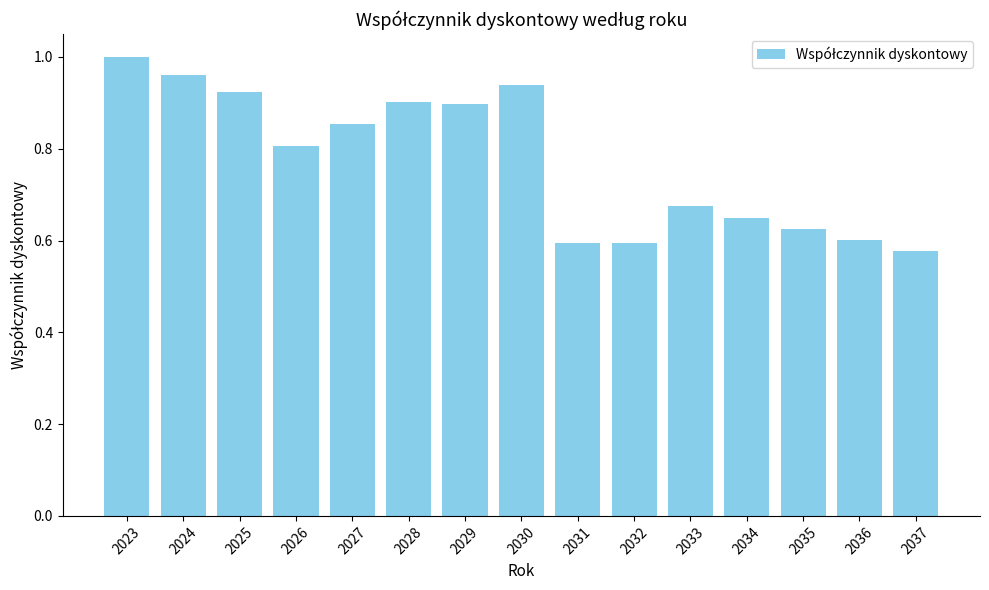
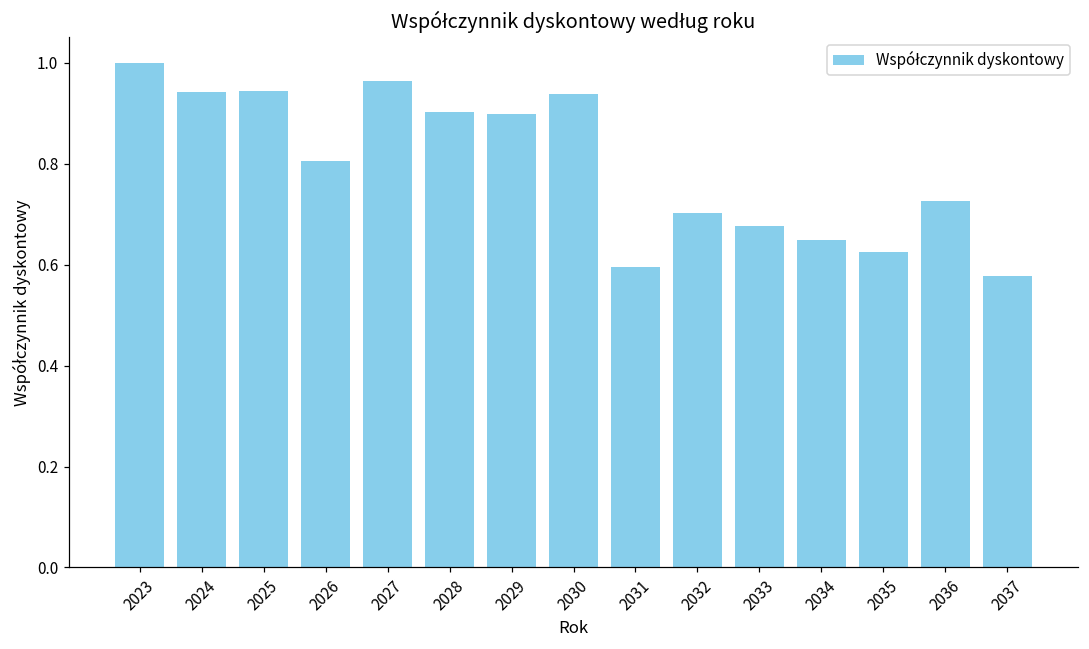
  {
    "2023": 1.00,
-   "2024": 0.96,
-   "2025": 0.92,
+   "2024": 0.94,
+   "2025": 0.94,
    "2026": 0.81,
-   "2027": 0.85,
+   "2027": 0.96,
    "2028": 0.90,
    "2029": 0.90,
    "2030": 0.94,
    "2031": 0.60,
-   "2032": 0.59,
+   "2032": 0.70,
    "2033": 0.68,
    "2034": 0.65,
    "2035": 0.62,
-   "2036": 0.60,
+   "2036": 0.73,
    "2037": 0.58
  }
